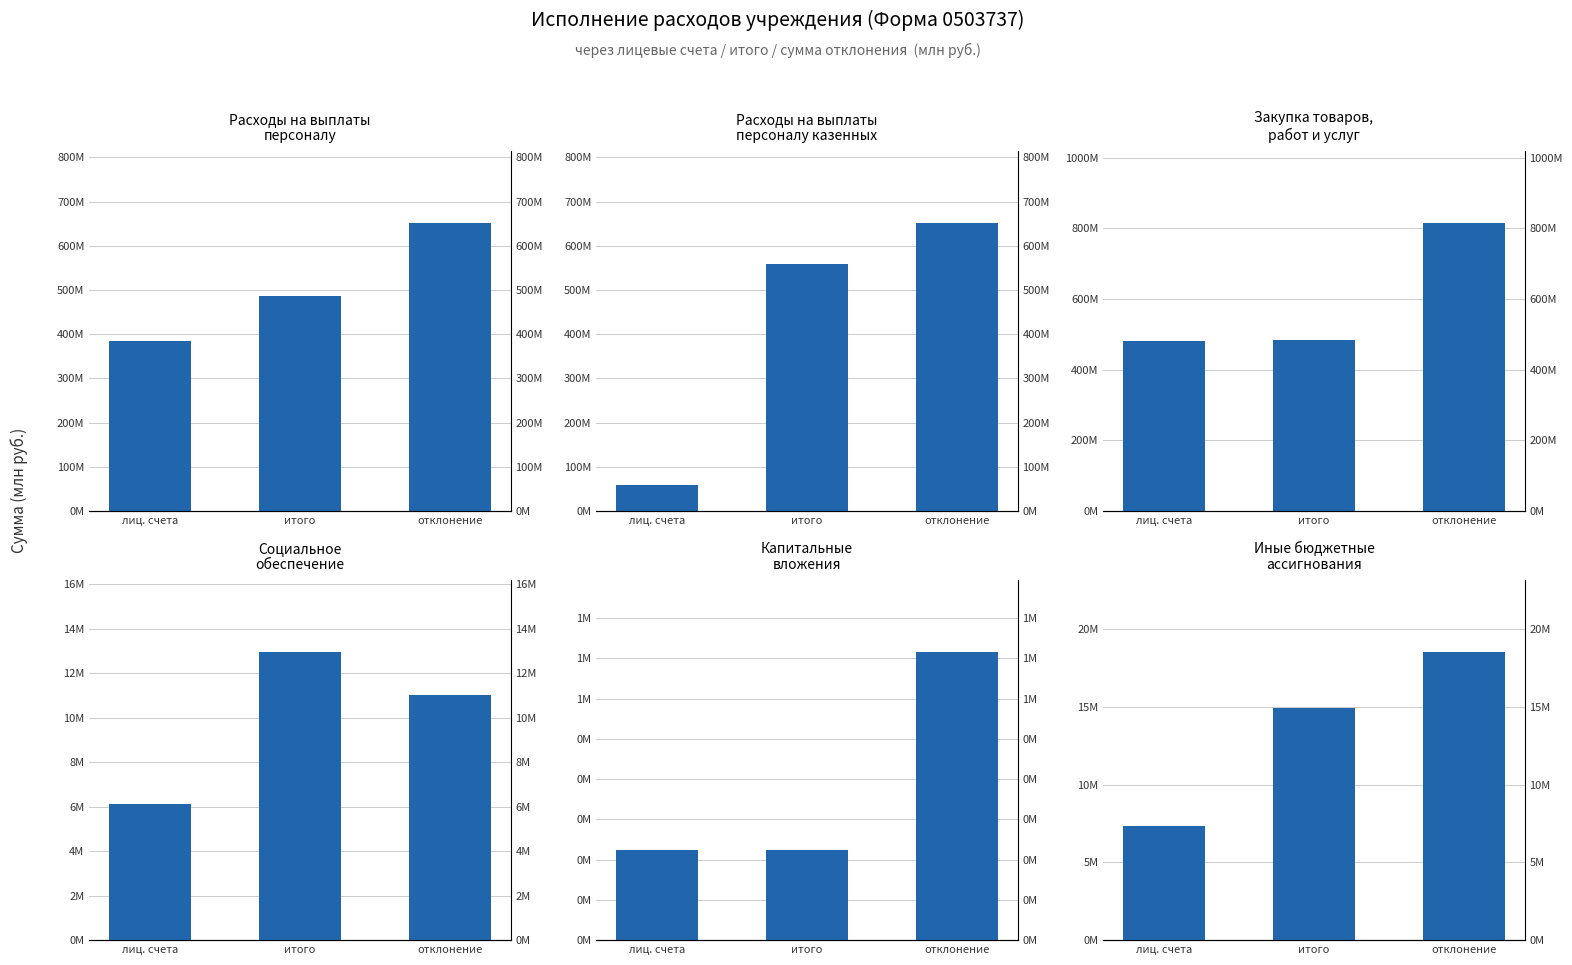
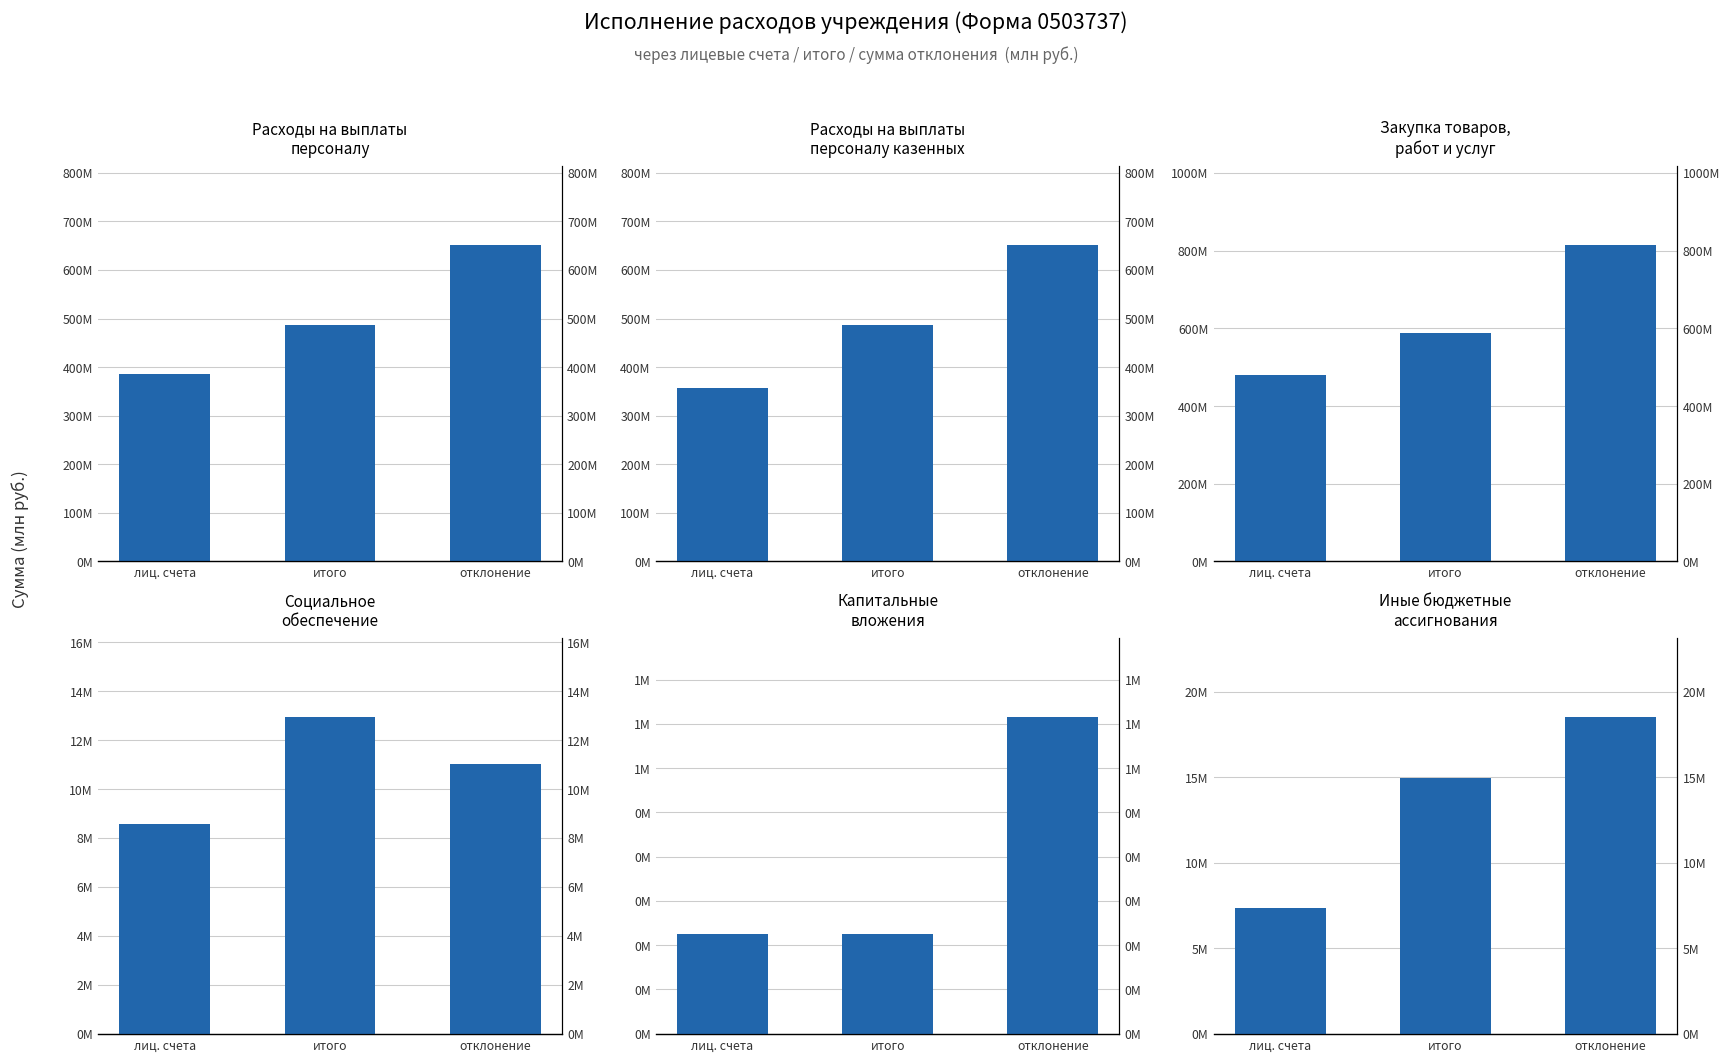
  {
    "Расходы на выплаты персоналу": {
      "лиц. счета": 380000000,
      "итого": 490000000,
      "отклонение": 650000000
    },
    "Расходы на выплаты персоналу казенных": {
-     "лиц. счета": 60000000,
-     "итого": 560000000,
+     "лиц. счета": 360000000,
+     "итого": 490000000,
      "отклонение": 650000000
    },
    "Закупка товаров, работ и услуг": {
      "лиц. счета": 480000000,
-     "итого": 480000000,
+     "итого": 590000000,
      "отклонение": 820000000
    },
    "Социальное обеспечение": {
-     "лиц. счета": 6100000,
+     "лиц. счета": 8600000,
      "итого": 13000000,
      "отклонение": 11000000
    },
    "Иные бюджетные ассигнования": {
      "лиц. счета": 7300000,
      "итого": 14900000,
      "отклонение": 18500000
    }
  }
